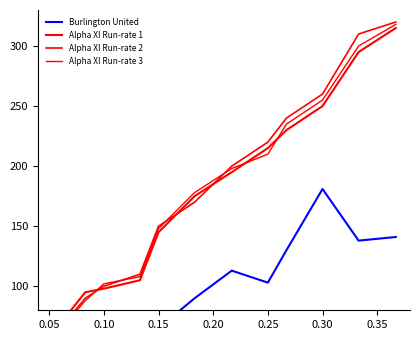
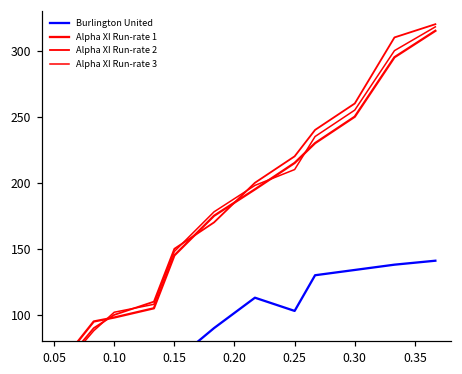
  {
    "Burlington United": {
      "0.25": 103,
-     "0.30": 181
+     "0.30": 134
    }
  }
